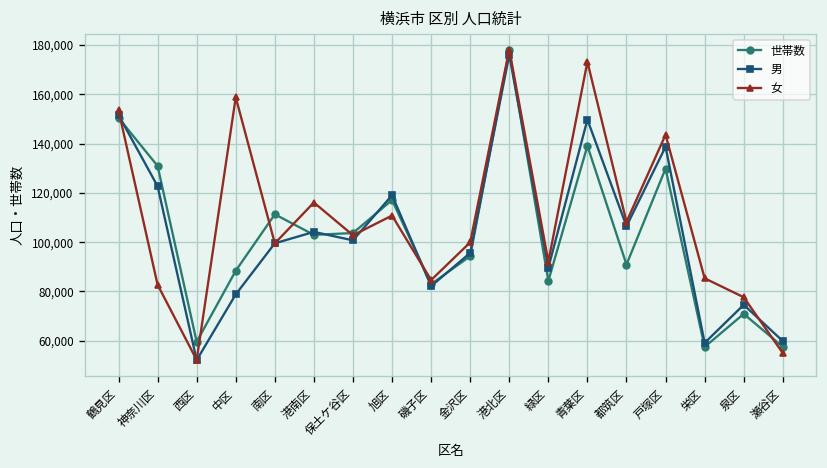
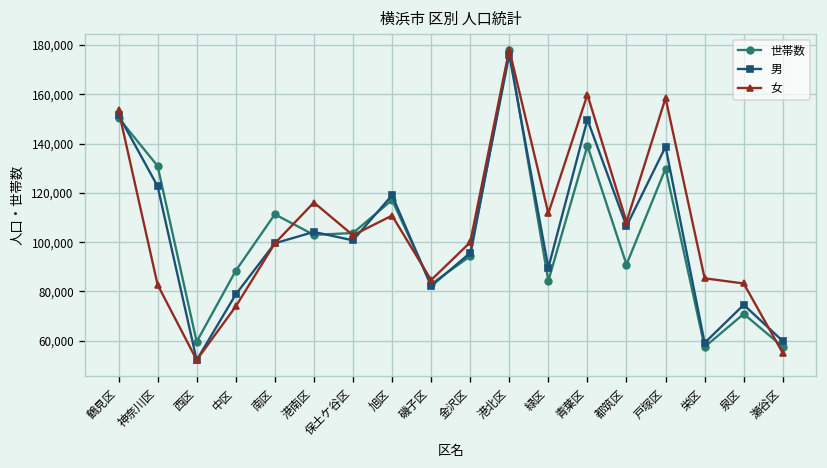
  {
    "女": {
      "鶴見区": "154,000",
      "神奈川区": "83,000",
-     "中区": "159,000",
+     "中区": "74,000",
      "港南区": "116,000",
      "旭区": "111,000",
      "磯子区": "85,000",
      "金沢区": "100,000",
-     "緑区": "92,000",
-     "青葉区": "173,000",
+     "緑区": "112,000",
+     "青葉区": "160,000",
      "都筑区": "108,000",
-     "戸塚区": "144,000",
+     "戸塚区": "158,000",
      "栄区": "85,000",
-     "泉区": "78,000",
+     "泉区": "83,000",
      "瀬谷区": "55,000"
    }
  }
